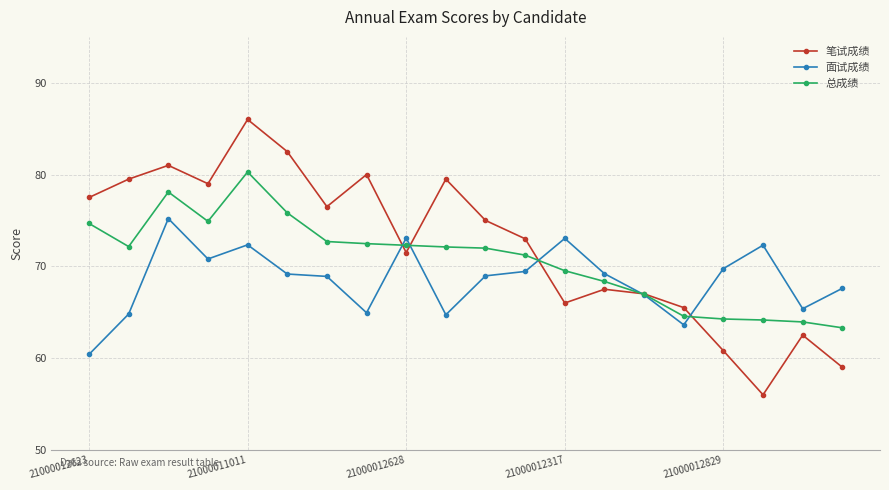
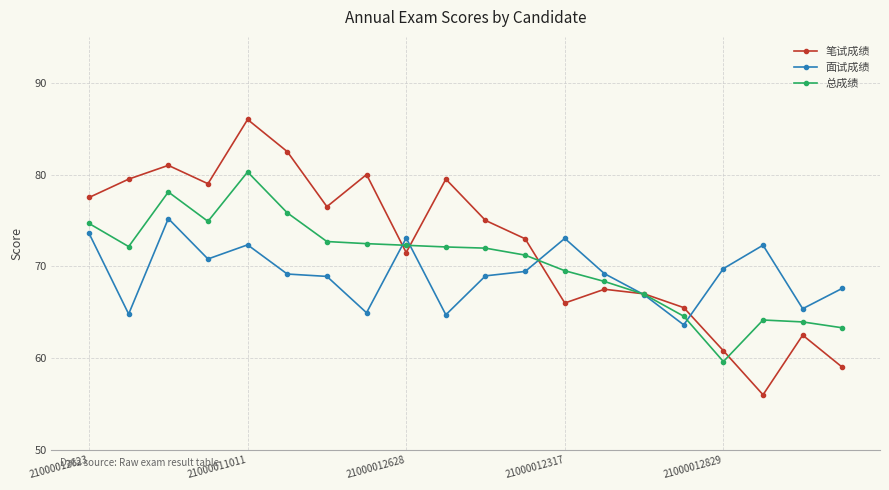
  {
    "笔试成绩": {
      "21000012623": 78,
      "21000011011": 86,
      "21000012628": 72,
      "21000012317": 66,
      "21000012829": 61
    },
    "面试成绩": {
-     "21000012623": 60,
+     "21000012623": 74,
      "21000011011": 72,
      "21000012628": 73,
      "21000012317": 73,
      "21000012829": 70
    },
    "总成绩": {
      "21000012623": 75,
      "21000011011": 80,
      "21000012628": 72,
      "21000012317": 70,
-     "21000012829": 64
+     "21000012829": 60
    }
  }
